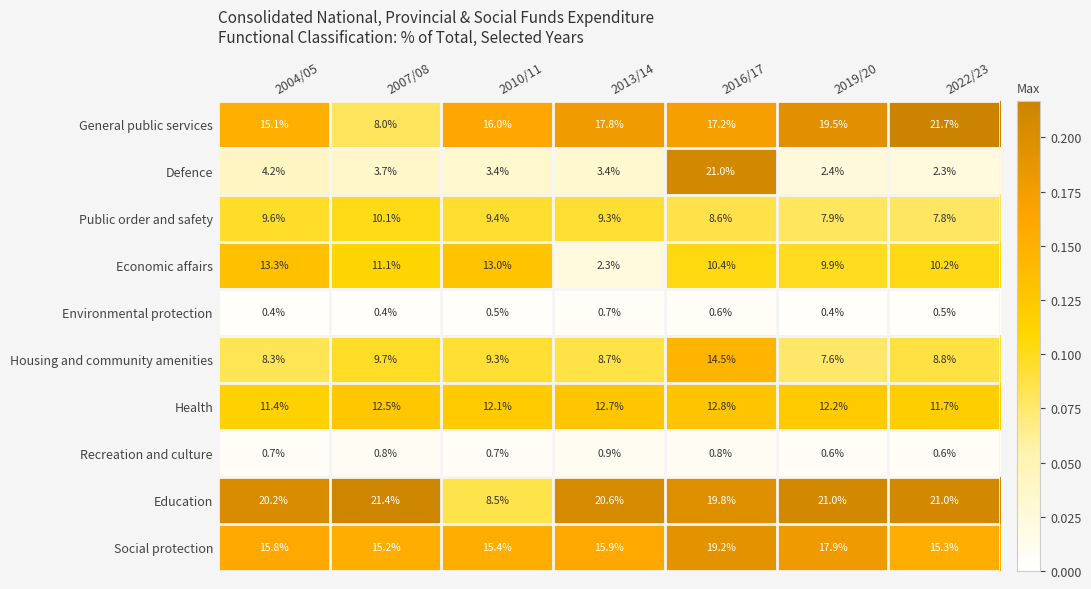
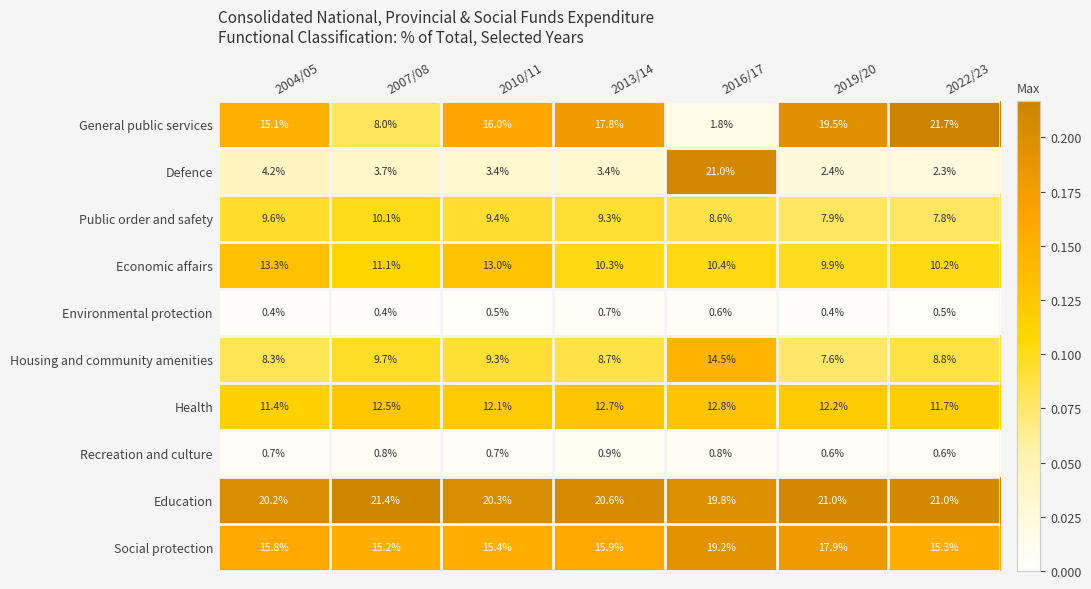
  {
    "General public services": {
      "2004/05": "15.1%",
      "2007/08": "8.0%",
      "2010/11": "16.0%",
      "2013/14": "17.8%",
-     "2016/17": "17.2%",
+     "2016/17": "1.8%",
      "2019/20": "19.5%",
      "2022/23": "21.7%"
    },
    "Defence": {
      "2004/05": "4.2%",
      "2007/08": "3.7%",
      "2010/11": "3.4%",
      "2013/14": "3.4%",
      "2016/17": "21.0%",
      "2019/20": "2.4%",
      "2022/23": "2.3%"
    },
    "Public order and safety": {
      "2004/05": "9.6%",
      "2007/08": "10.1%",
      "2010/11": "9.4%",
      "2013/14": "9.3%",
      "2016/17": "8.6%",
      "2019/20": "7.9%",
      "2022/23": "7.8%"
    },
    "Economic affairs": {
      "2004/05": "13.3%",
      "2007/08": "11.1%",
      "2010/11": "13.0%",
-     "2013/14": "2.3%",
+     "2013/14": "10.3%",
      "2016/17": "10.4%",
      "2019/20": "9.9%",
      "2022/23": "10.2%"
    },
    "Environmental protection": {
      "2004/05": "0.4%",
      "2007/08": "0.4%",
      "2010/11": "0.5%",
      "2013/14": "0.7%",
      "2016/17": "0.6%",
      "2019/20": "0.4%",
      "2022/23": "0.5%"
    },
    "Housing and community amenities": {
      "2004/05": "8.3%",
      "2007/08": "9.7%",
      "2010/11": "9.3%",
      "2013/14": "8.7%",
      "2016/17": "14.5%",
      "2019/20": "7.6%",
      "2022/23": "8.8%"
    },
    "Health": {
      "2004/05": "11.4%",
      "2007/08": "12.5%",
      "2010/11": "12.1%",
      "2013/14": "12.7%",
      "2016/17": "12.8%",
      "2019/20": "12.2%",
      "2022/23": "11.7%"
    },
    "Recreation and culture": {
      "2004/05": "0.7%",
      "2007/08": "0.8%",
      "2010/11": "0.7%",
      "2013/14": "0.9%",
      "2016/17": "0.8%",
      "2019/20": "0.6%",
      "2022/23": "0.6%"
    },
    "Education": {
      "2004/05": "20.2%",
      "2007/08": "21.4%",
-     "2010/11": "8.5%",
+     "2010/11": "20.3%",
      "2013/14": "20.6%",
      "2016/17": "19.8%",
      "2019/20": "21.0%",
      "2022/23": "21.0%"
    },
    "Social protection": {
      "2004/05": "15.8%",
      "2007/08": "15.2%",
      "2010/11": "15.4%",
      "2013/14": "15.9%",
      "2016/17": "19.2%",
      "2019/20": "17.9%",
      "2022/23": "15.3%"
    }
  }
